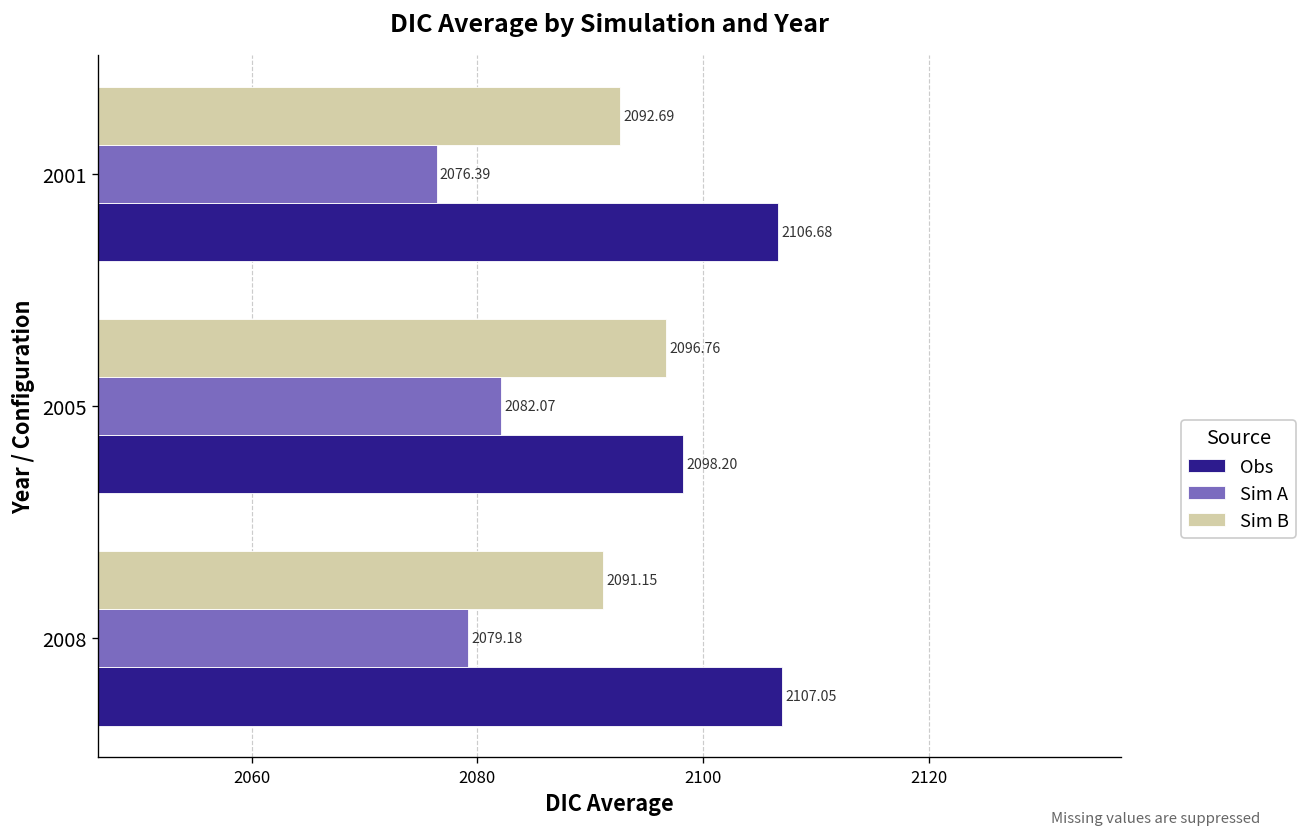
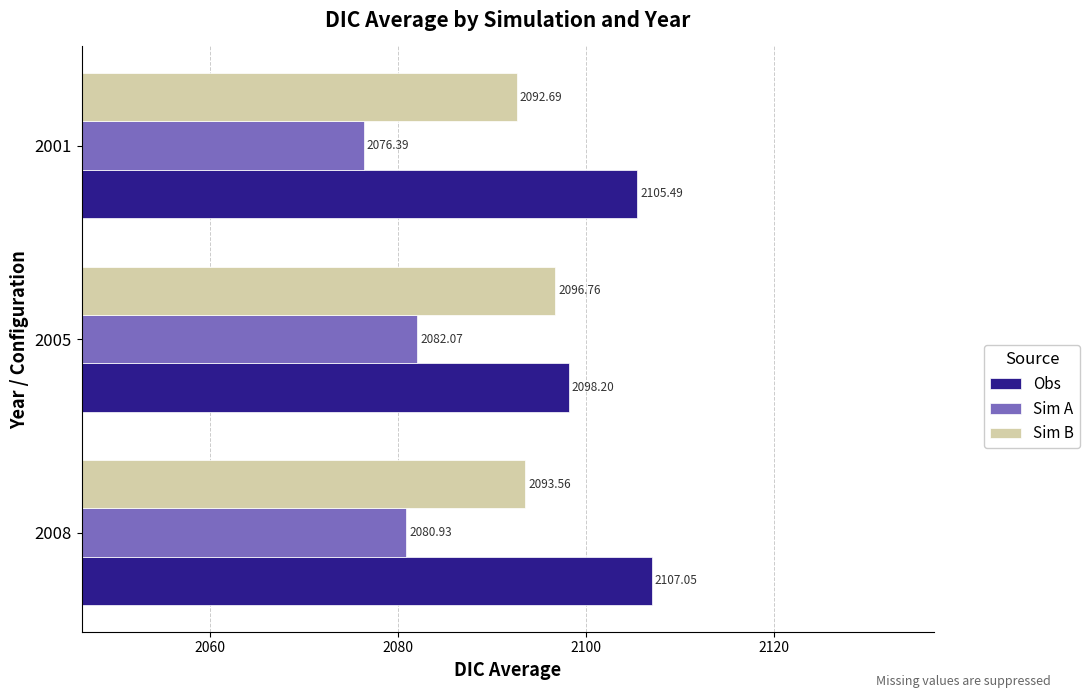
  {
    "Obs": {
-     "2001": 2106.68,
+     "2001": 2105.49,
      "2005": 2098.20,
      "2008": 2107.05
    },
    "Sim A": {
      "2001": 2076.39,
      "2005": 2082.07,
-     "2008": 2079.18
+     "2008": 2080.93
    },
    "Sim B": {
      "2001": 2092.69,
      "2005": 2096.76,
-     "2008": 2091.15
+     "2008": 2093.56
    }
  }
